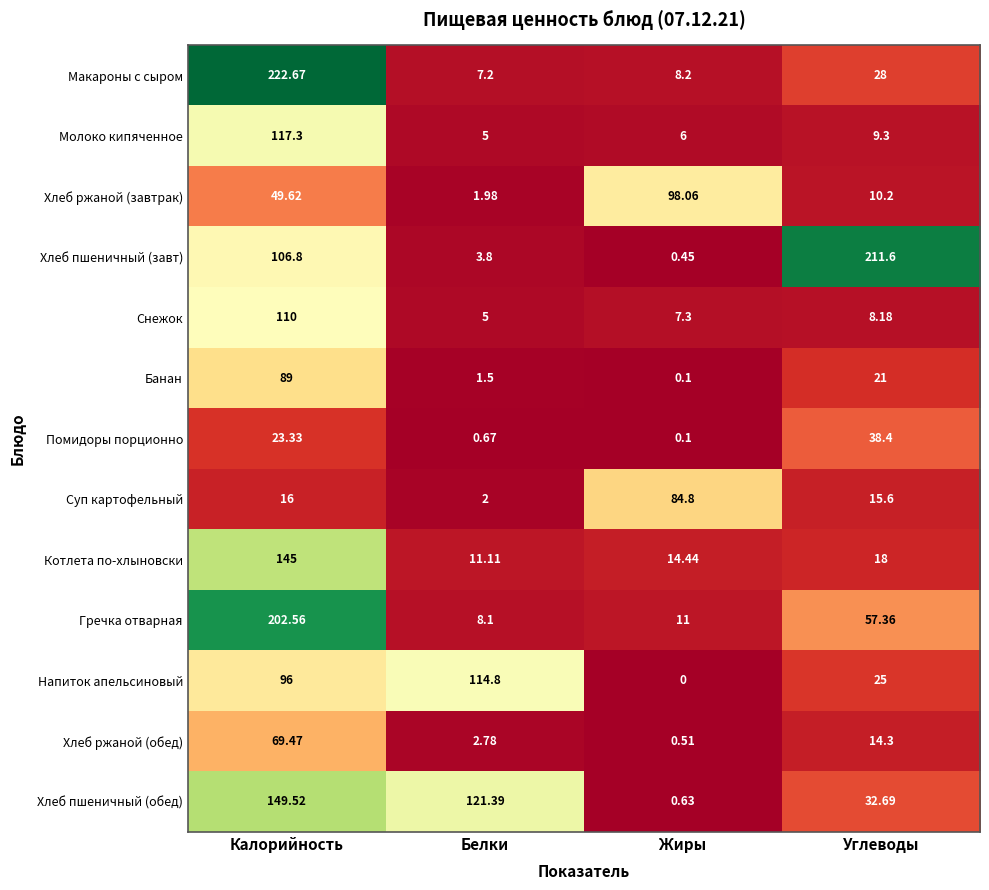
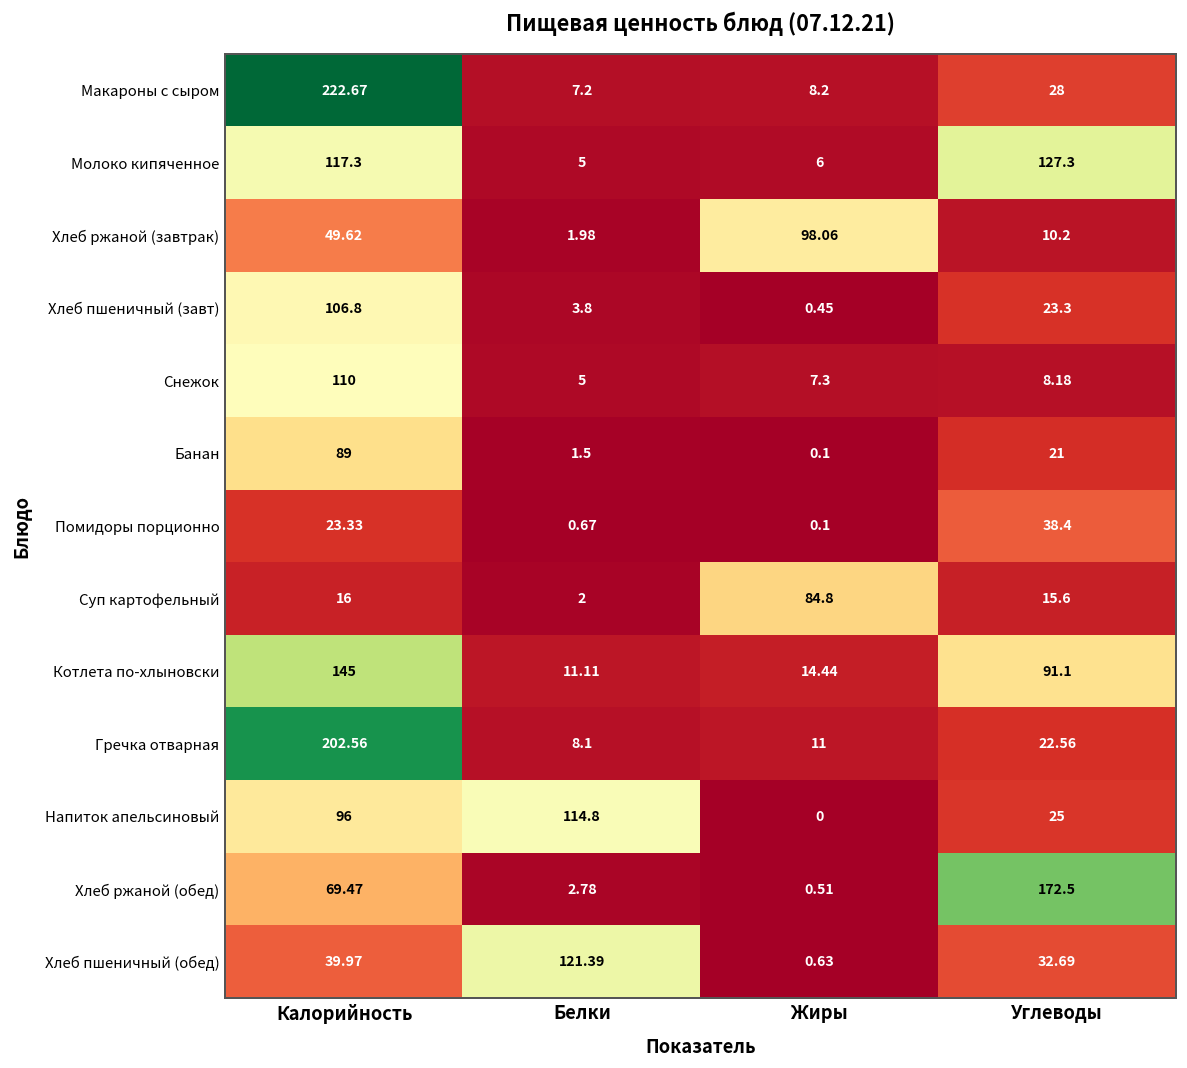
  {
    "Макароны с сыром": {
      "Калорийность": 222.67,
      "Белки": 7.2,
      "Жиры": 8.2,
      "Углеводы": 28
    },
    "Молоко кипяченное": {
      "Калорийность": 117.3,
      "Белки": 5,
      "Жиры": 6,
-     "Углеводы": 9.3
+     "Углеводы": 127.3
    },
    "Хлеб ржаной (завтрак)": {
      "Калорийность": 49.62,
      "Белки": 1.98,
      "Жиры": 98.06,
      "Углеводы": 10.2
    },
    "Хлеб пшеничный (завт)": {
      "Калорийность": 106.8,
      "Белки": 3.8,
      "Жиры": 0.45,
-     "Углеводы": 211.6
+     "Углеводы": 23.3
    },
    "Снежок": {
      "Калорийность": 110,
      "Белки": 5,
      "Жиры": 7.3,
      "Углеводы": 8.18
    },
    "Банан": {
      "Калорийность": 89,
      "Белки": 1.5,
      "Жиры": 0.1,
      "Углеводы": 21
    },
    "Помидоры порционно": {
      "Калорийность": 23.33,
      "Белки": 0.67,
      "Жиры": 0.1,
      "Углеводы": 38.4
    },
    "Суп картофельный": {
      "Калорийность": 16,
      "Белки": 2,
      "Жиры": 84.8,
      "Углеводы": 15.6
    },
    "Котлета по-хлыновски": {
      "Калорийность": 145,
      "Белки": 11.11,
      "Жиры": 14.44,
-     "Углеводы": 18
+     "Углеводы": 91.1
    },
    "Гречка отварная": {
      "Калорийность": 202.56,
      "Белки": 8.1,
      "Жиры": 11,
-     "Углеводы": 57.36
+     "Углеводы": 22.56
    },
    "Напиток апельсиновый": {
      "Калорийность": 96,
      "Белки": 114.8,
      "Жиры": 0,
      "Углеводы": 25
    },
    "Хлеб ржаной (обед)": {
      "Калорийность": 69.47,
      "Белки": 2.78,
      "Жиры": 0.51,
-     "Углеводы": 14.3
+     "Углеводы": 172.5
    },
    "Хлеб пшеничный (обед)": {
-     "Калорийность": 149.52,
+     "Калорийность": 39.97,
      "Белки": 121.39,
      "Жиры": 0.63,
      "Углеводы": 32.69
    }
  }
